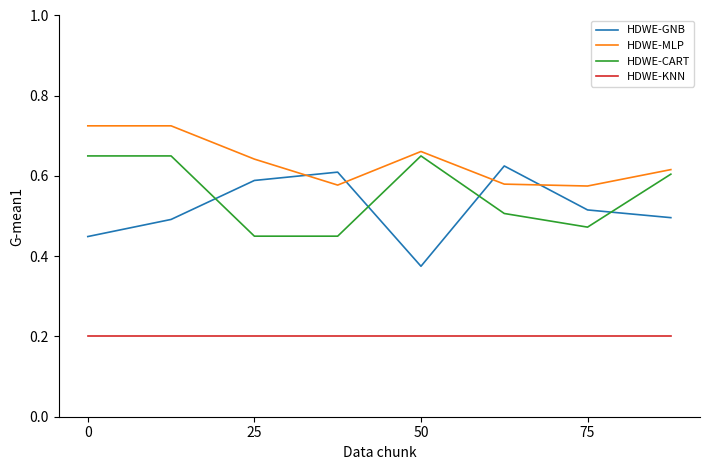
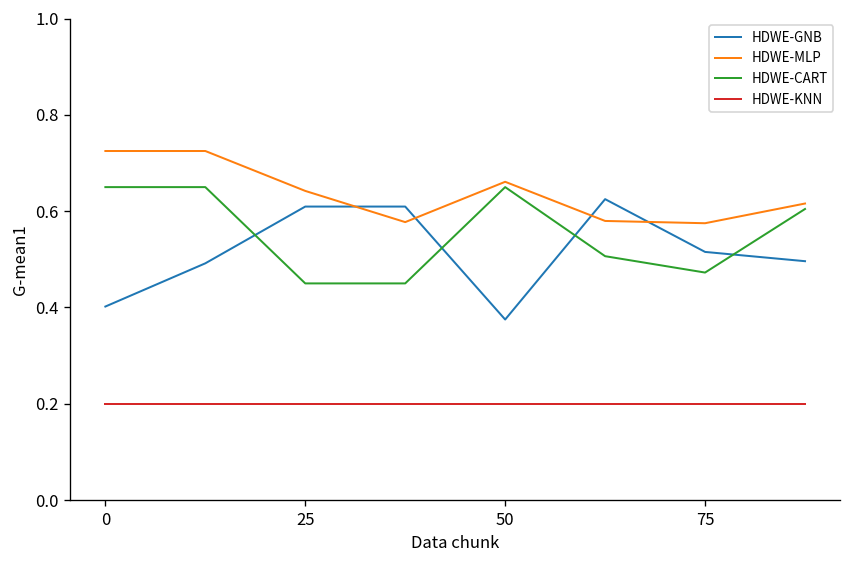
  {
    "HDWE-GNB": {
-     "0": 0.45,
-     "25": 0.59,
+     "0": 0.40,
+     "25": 0.61,
      "50": 0.38,
      "75": 0.52
    },
    "HDWE-MLP": {
      "0": 0.73,
      "25": 0.64,
      "50": 0.66,
      "75": 0.58
    },
    "HDWE-CART": {
      "0": 0.65,
      "25": 0.45,
      "50": 0.65,
      "75": 0.47
    },
    "HDWE-KNN": {
      "0": 0.20,
      "25": 0.20,
      "50": 0.20,
      "75": 0.20
    }
  }
